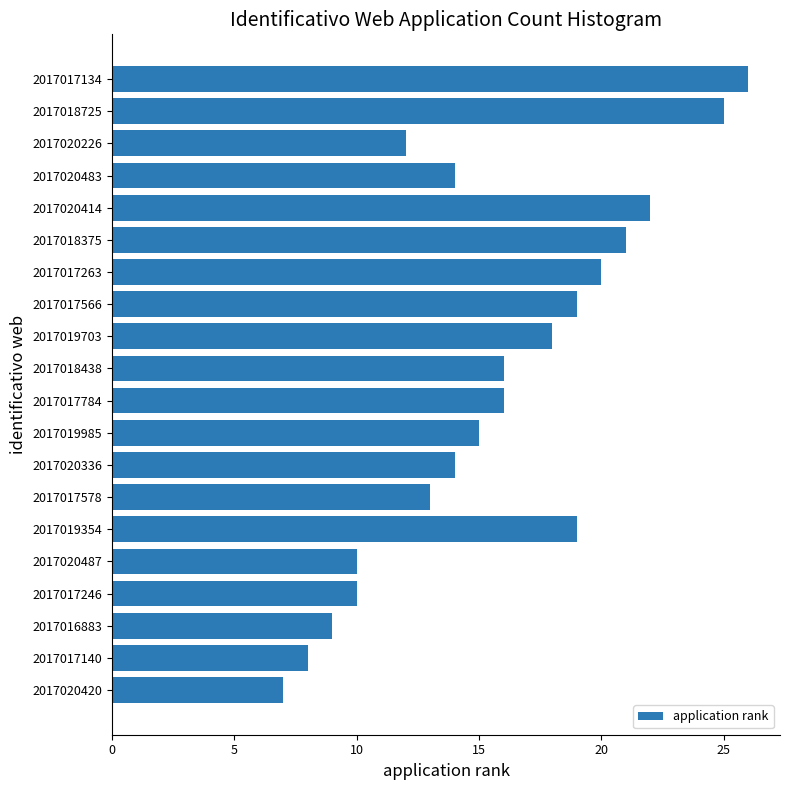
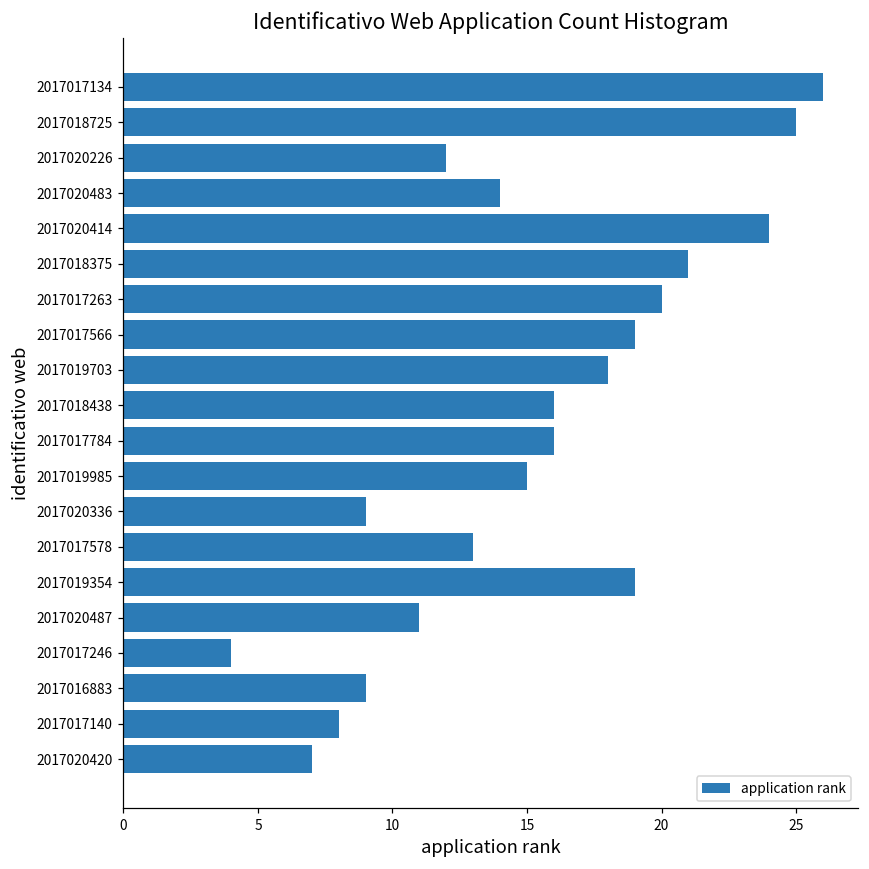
  {
    "2017017134": 26,
    "2017018725": 25,
    "2017020226": 12,
    "2017020483": 14,
-   "2017020414": 22,
+   "2017020414": 24,
    "2017018375": 21,
    "2017017263": 20,
    "2017017566": 19,
    "2017019703": 18,
    "2017018438": 16,
    "2017017784": 16,
    "2017019985": 15,
-   "2017020336": 14,
+   "2017020336": 9,
    "2017017578": 13,
    "2017019354": 19,
-   "2017020487": 10,
-   "2017017246": 10,
+   "2017020487": 11,
+   "2017017246": 4,
    "2017016883": 9,
    "2017017140": 8,
    "2017020420": 7
  }
